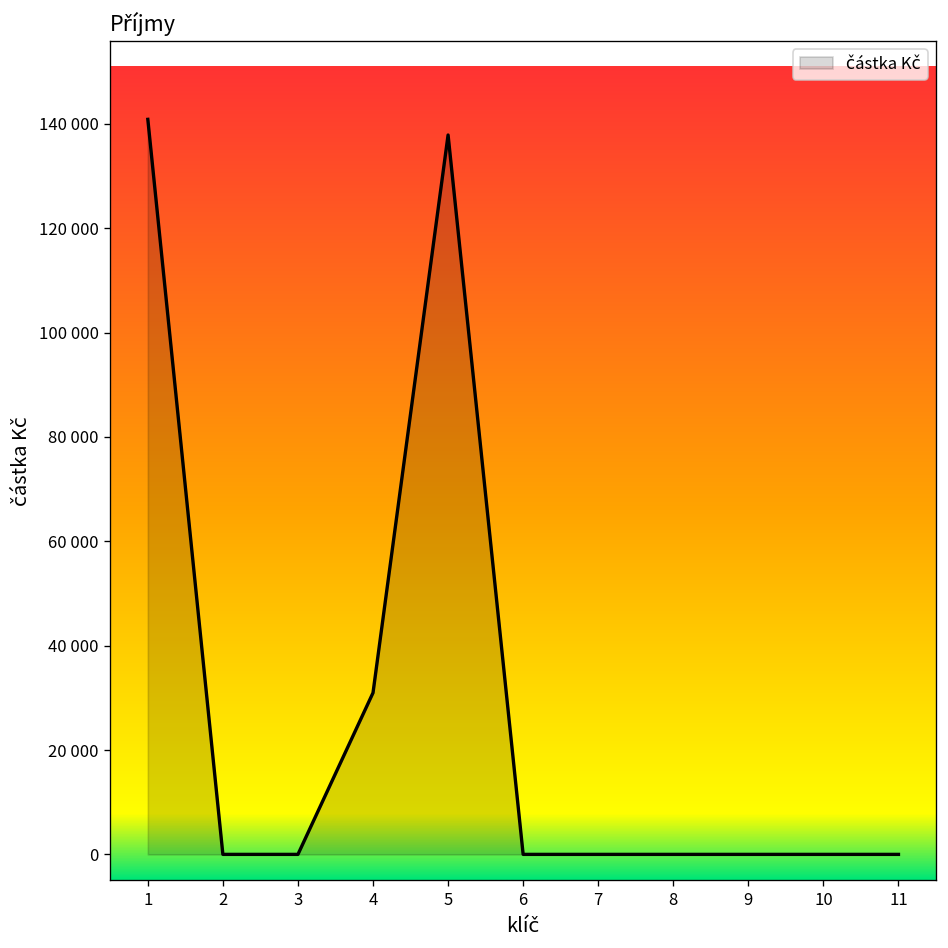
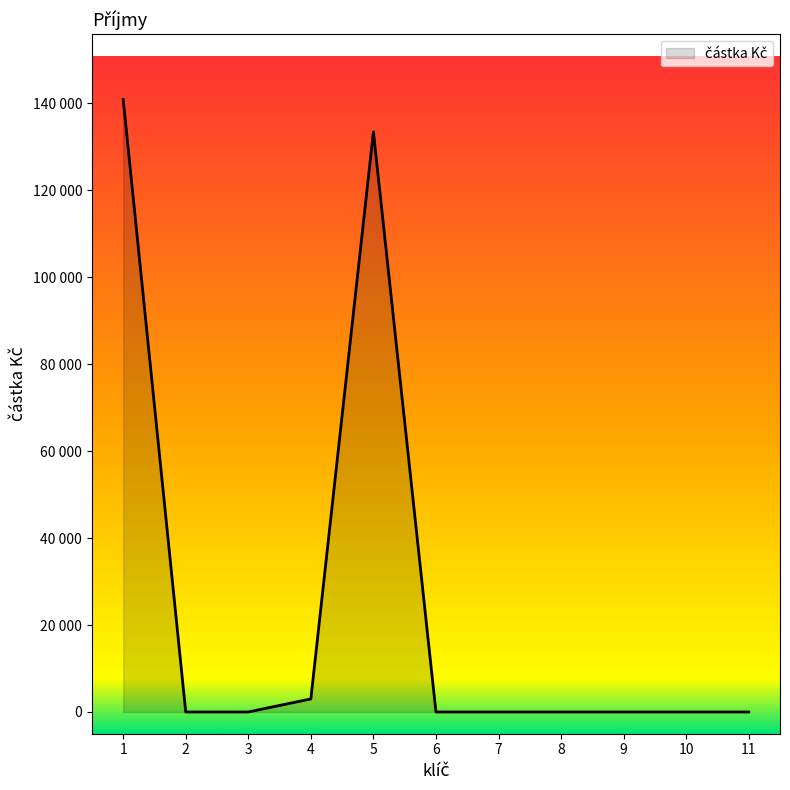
  {
    "1": 141000,
    "2": 0,
    "3": 0,
-   "4": 31000,
-   "5": 138000,
+   "4": 3000,
+   "5": 133000,
    "6": 0,
    "7": 0,
    "8": 0,
    "9": 0,
    "10": 0,
    "11": 0
  }
